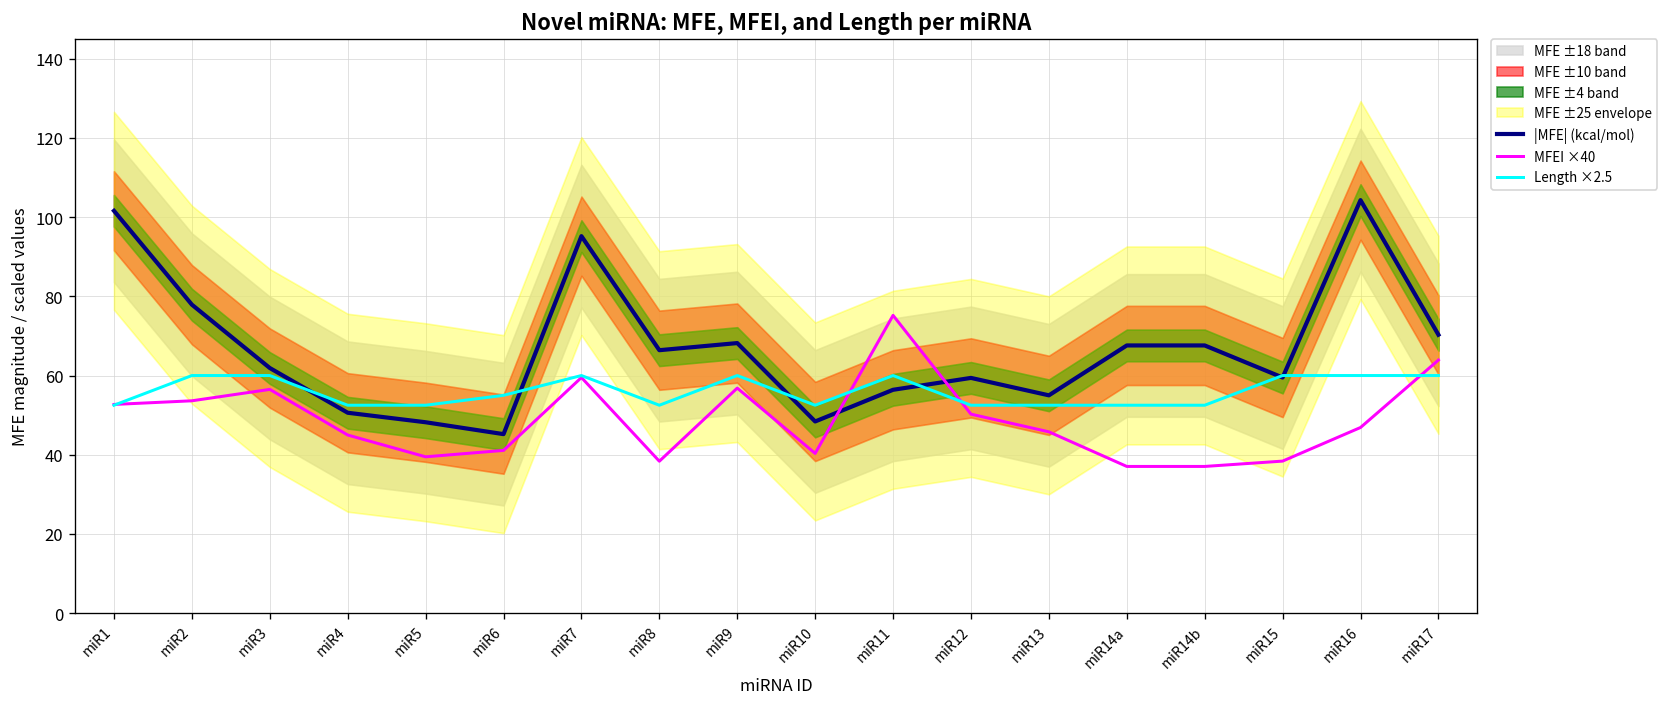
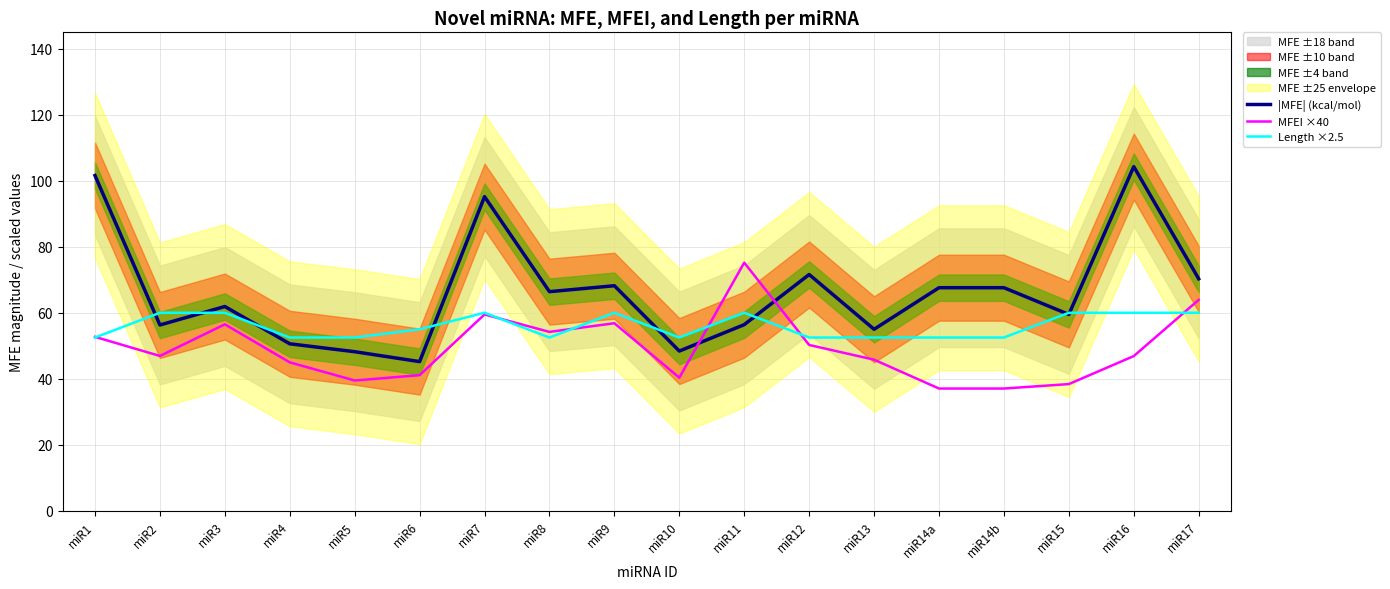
  {
    "|MFE| (kcal/mol)": {
      "miR1": 102,
-     "miR2": 78,
+     "miR2": 56,
      "miR3": 62,
      "miR4": 51,
      "miR5": 48,
      "miR6": 45,
      "miR7": 95,
      "miR8": 66,
      "miR9": 68,
      "miR10": 48,
      "miR11": 56,
-     "miR12": 59,
+     "miR12": 72,
      "miR13": 55,
      "miR14a": 68,
      "miR14b": 68,
      "miR16": 104,
      "miR17": 70
    },
    "MFEI ×40": {
-     "miR2": 54,
+     "miR2": 47,
      "miR3": 57,
      "miR4": 45,
      "miR5": 39,
      "miR6": 41,
-     "miR8": 38,
+     "miR8": 54,
      "miR9": 57,
      "miR10": 40,
      "miR11": 75,
      "miR12": 50,
      "miR13": 46,
      "miR14a": 37,
      "miR14b": 37,
      "miR15": 38,
      "miR16": 47,
      "miR17": 64
    },
    "Length ×2.5": {
      "miR3": 60,
      "miR4": 53,
      "miR8": 53,
      "miR9": 60,
      "miR12": 53,
      "miR13": 53,
      "miR14a": 53,
      "miR14b": 53,
      "miR16": 60,
      "miR17": 60
    }
  }
